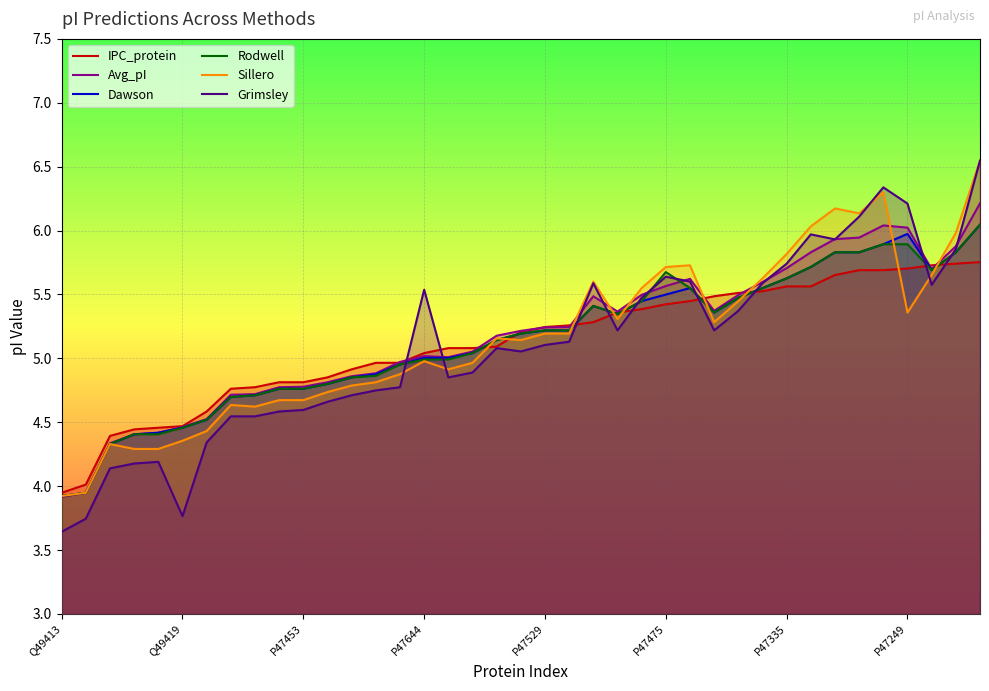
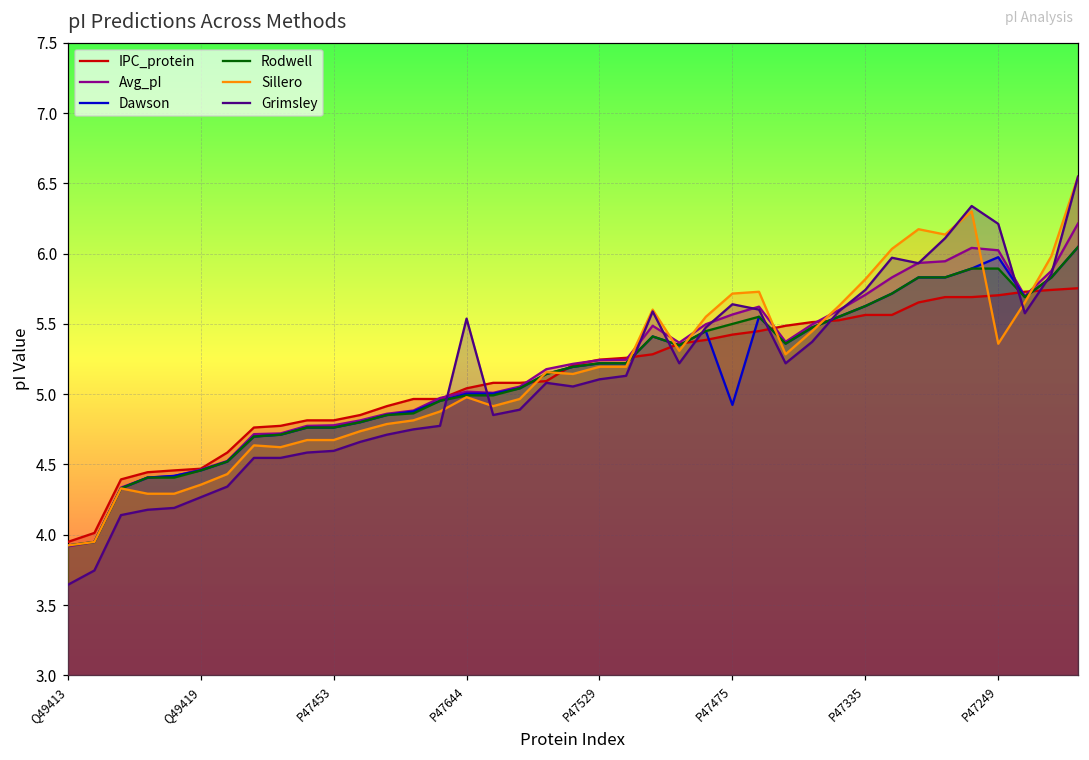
  {
    "IPC_protein": {
      "Q49413": 3.95,
      "P47453": 4.81,
      "P47644": 5.04,
      "P47475": 5.42,
      "P47335": 5.56,
      "P47249": 5.70
    },
    "Avg_pI": {
      "P47475": 5.57,
      "P47335": 5.71,
      "P47249": 6.02
    },
    "Dawson": {
-     "P47475": 5.50,
+     "P47475": 4.92,
      "P47249": 5.97
    },
    "Rodwell": {
-     "P47475": 5.68,
+     "P47475": 5.50,
      "P47249": 5.89
    },
    "Sillero": {
      "Q49419": 4.36,
      "P47453": 4.67,
      "P47529": 5.19,
      "P47475": 5.72,
      "P47335": 5.82,
      "P47249": 5.36
    },
    "Grimsley": {
      "Q49413": 3.64,
-     "Q49419": 3.77,
+     "Q49419": 4.27,
      "P47453": 4.60,
      "P47644": 5.54,
      "P47529": 5.11,
      "P47475": 5.64,
      "P47335": 5.74,
      "P47249": 6.21
    }
  }
